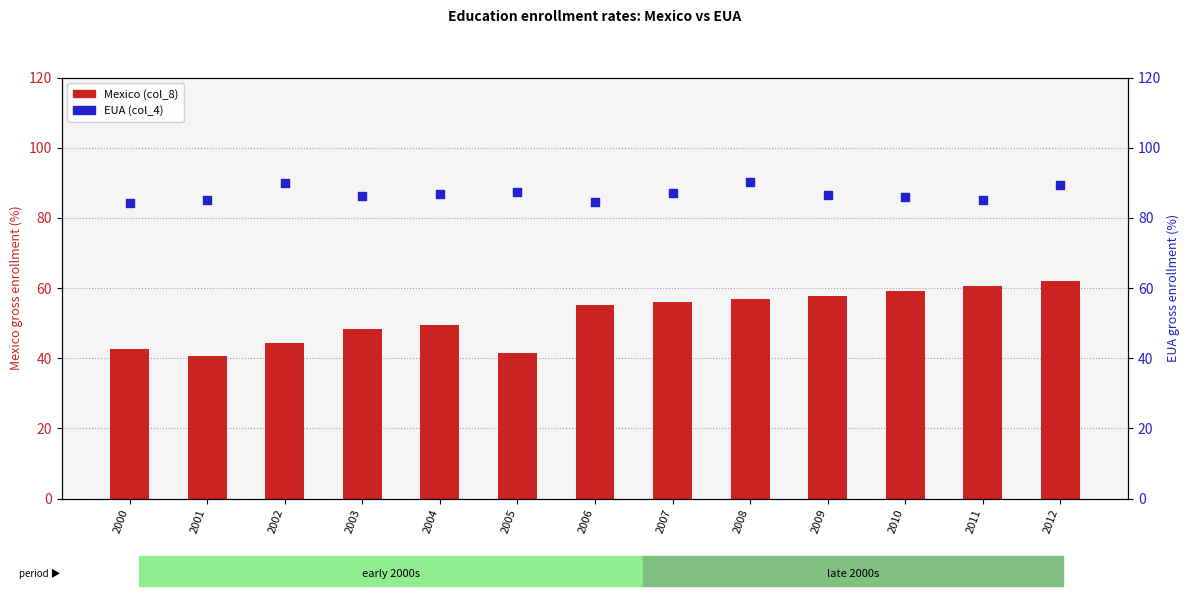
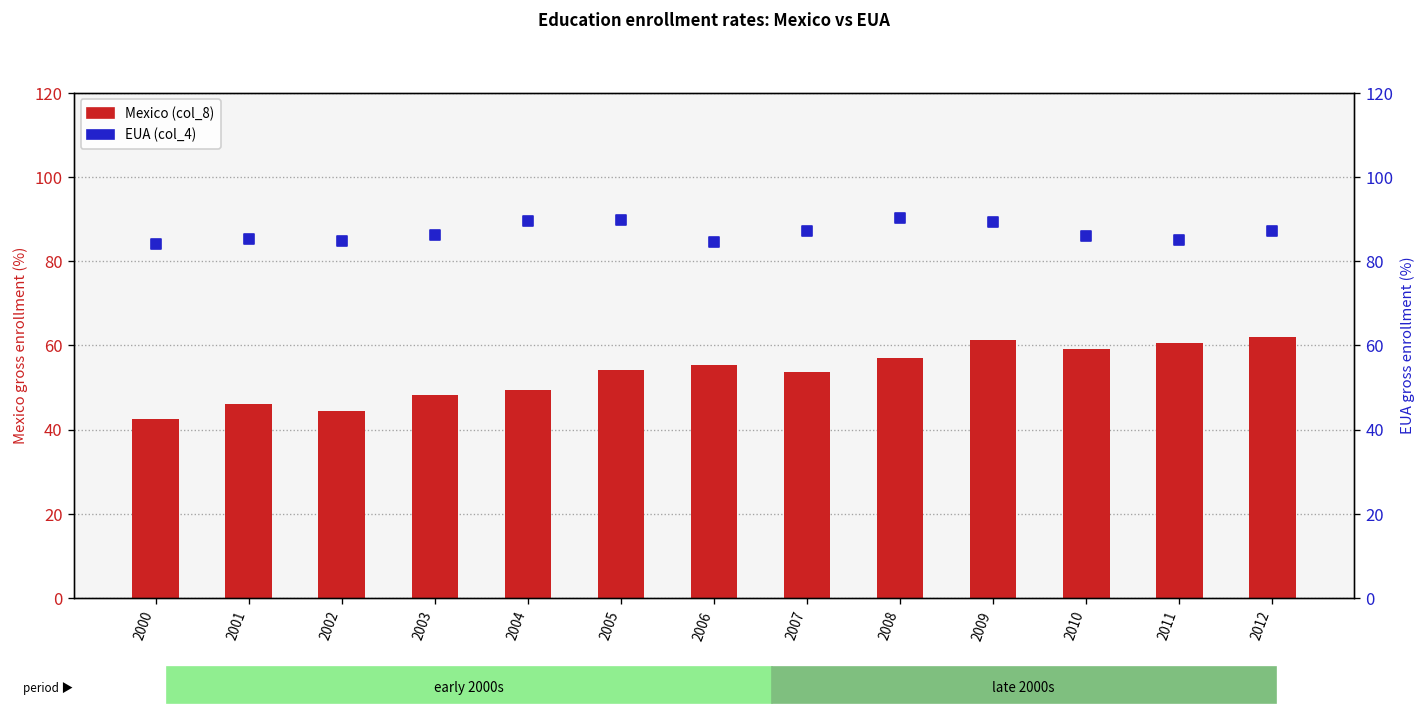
  {
    "Mexico (col_8)": {
      "2000": 43,
-     "2001": 41,
+     "2001": 46,
      "2002": 44,
      "2003": 48,
      "2004": 49,
-     "2005": 41,
+     "2005": 54,
      "2006": 55,
-     "2007": 56,
+     "2007": 54,
      "2008": 57,
-     "2009": 58,
+     "2009": 61,
      "2010": 59,
      "2011": 61,
      "2012": 62
    },
    "EUA (col_4)": {
-     "2002": 90,
-     "2004": 87,
-     "2005": 87,
-     "2009": 86,
-     "2012": 89
+     "2002": 85,
+     "2004": 90,
+     "2005": 90,
+     "2009": 89,
+     "2012": 87
    }
  }
